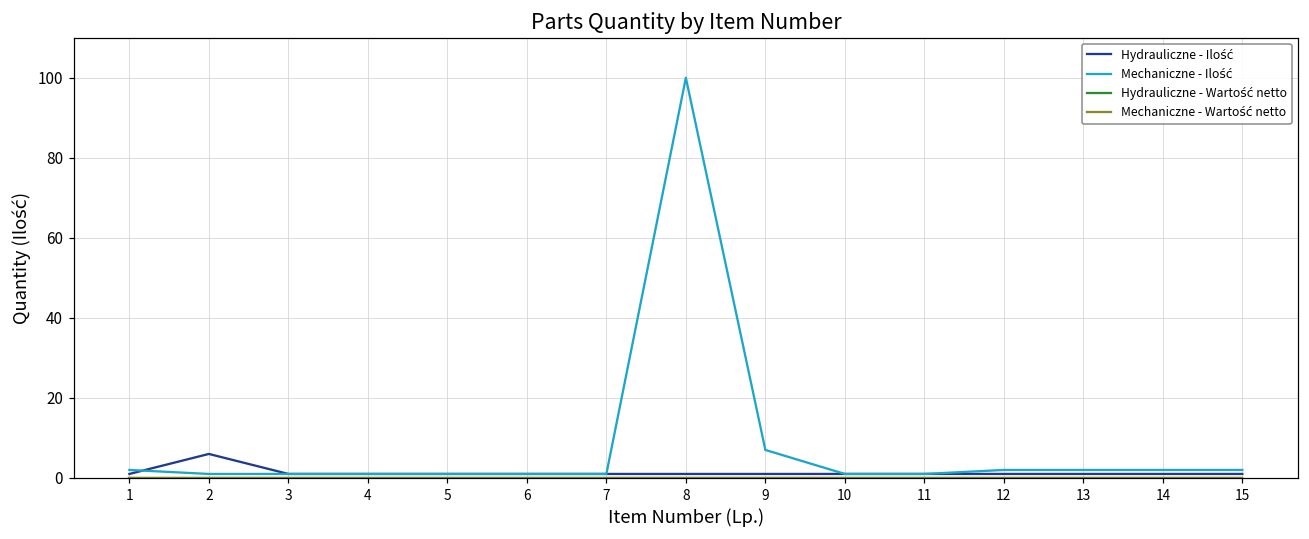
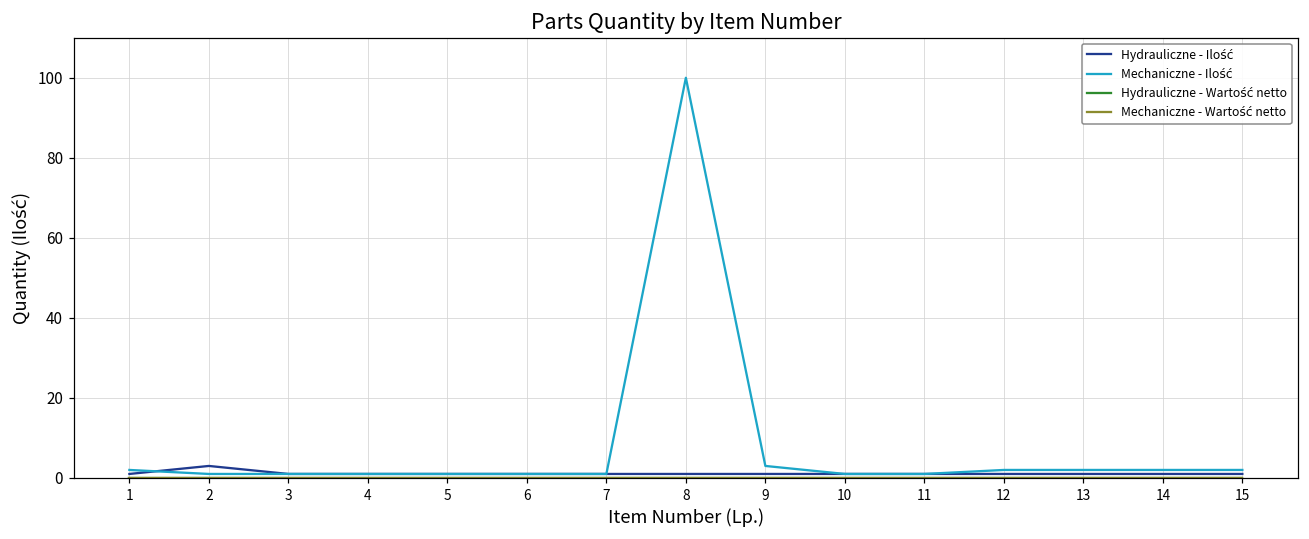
  {
    "Hydrauliczne - Ilość": {
      "1": 1,
-     "2": 6,
+     "2": 3,
      "8": 1,
      "9": 1,
      "12": 1,
      "13": 1,
      "14": 1,
      "15": 1
    },
    "Mechaniczne - Ilość": {
      "1": 2,
      "2": 1,
      "8": 100,
-     "9": 7,
+     "9": 3,
      "12": 2,
      "13": 2,
      "14": 2,
      "15": 2
    },
    "Mechaniczne - Wartość netto": {
      "1": 0,
      "2": 0,
      "3": 0,
      "4": 0,
      "5": 0,
      "6": 0,
      "7": 0,
      "8": 0,
      "9": 0,
      "10": 0,
      "11": 0,
      "12": 0,
      "13": 0,
      "14": 0,
      "15": 0
    }
  }
